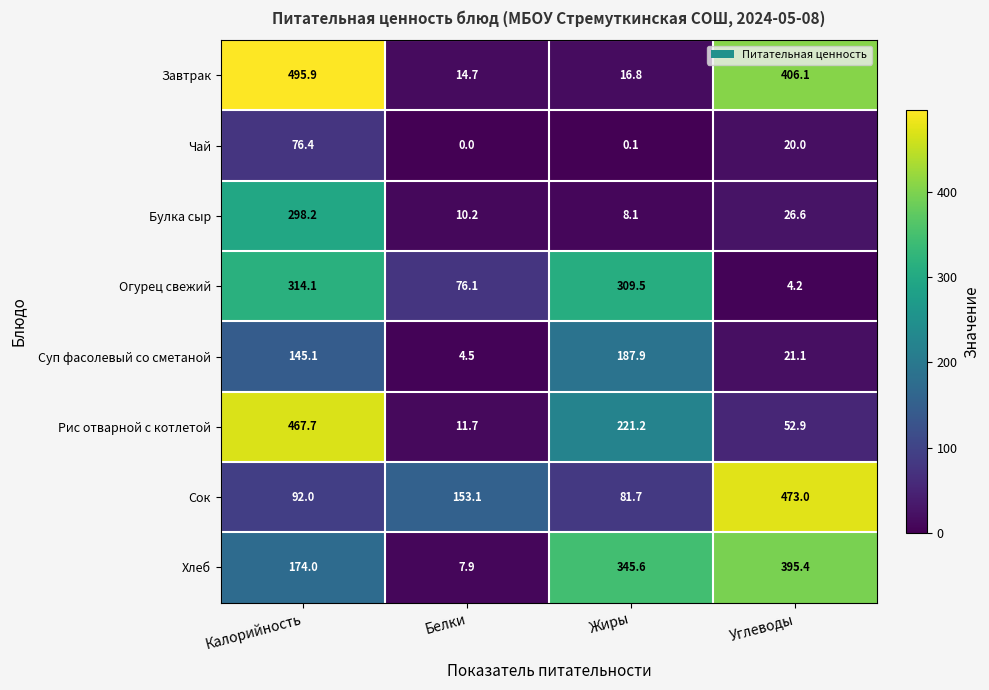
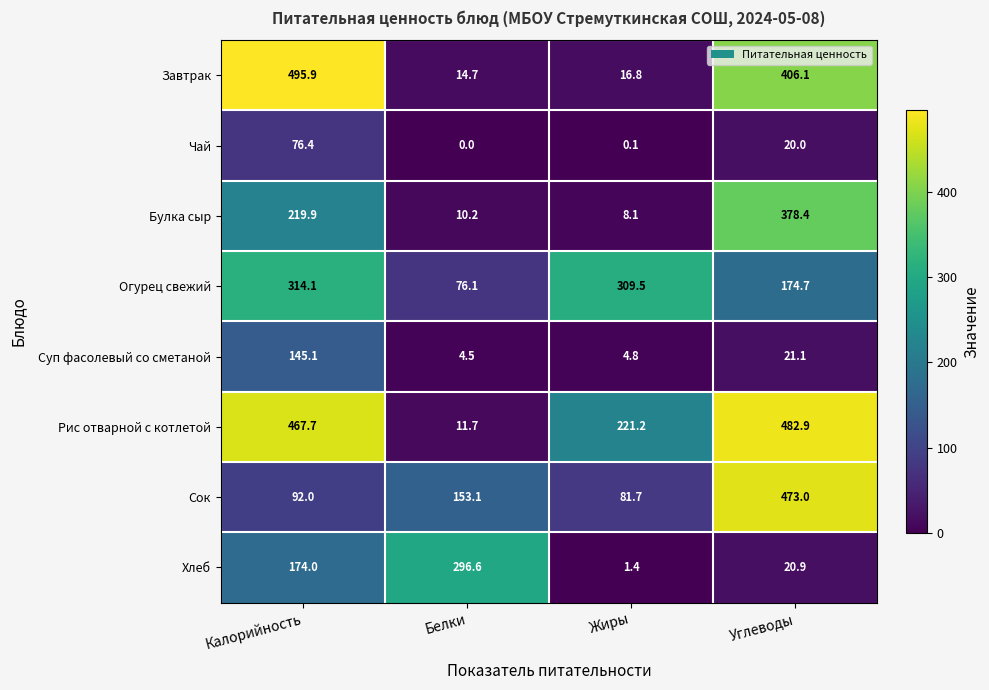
  {
    "Завтрак": {
      "Калорийность": 495.9,
      "Белки": 14.7,
      "Жиры": 16.8,
      "Углеводы": 406.1
    },
    "Чай": {
      "Калорийность": 76.4,
      "Белки": 0.0,
      "Жиры": 0.1,
      "Углеводы": 20.0
    },
    "Булка сыр": {
-     "Калорийность": 298.2,
+     "Калорийность": 219.9,
      "Белки": 10.2,
      "Жиры": 8.1,
-     "Углеводы": 26.6
+     "Углеводы": 378.4
    },
    "Огурец свежий": {
      "Калорийность": 314.1,
      "Белки": 76.1,
      "Жиры": 309.5,
-     "Углеводы": 4.2
+     "Углеводы": 174.7
    },
    "Суп фасолевый со сметаной": {
      "Калорийность": 145.1,
      "Белки": 4.5,
-     "Жиры": 187.9,
+     "Жиры": 4.8,
      "Углеводы": 21.1
    },
    "Рис отварной с котлетой": {
      "Калорийность": 467.7,
      "Белки": 11.7,
      "Жиры": 221.2,
-     "Углеводы": 52.9
+     "Углеводы": 482.9
    },
    "Сок": {
      "Калорийность": 92.0,
      "Белки": 153.1,
      "Жиры": 81.7,
      "Углеводы": 473.0
    },
    "Хлеб": {
      "Калорийность": 174.0,
-     "Белки": 7.9,
-     "Жиры": 345.6,
-     "Углеводы": 395.4
+     "Белки": 296.6,
+     "Жиры": 1.4,
+     "Углеводы": 20.9
    }
  }
